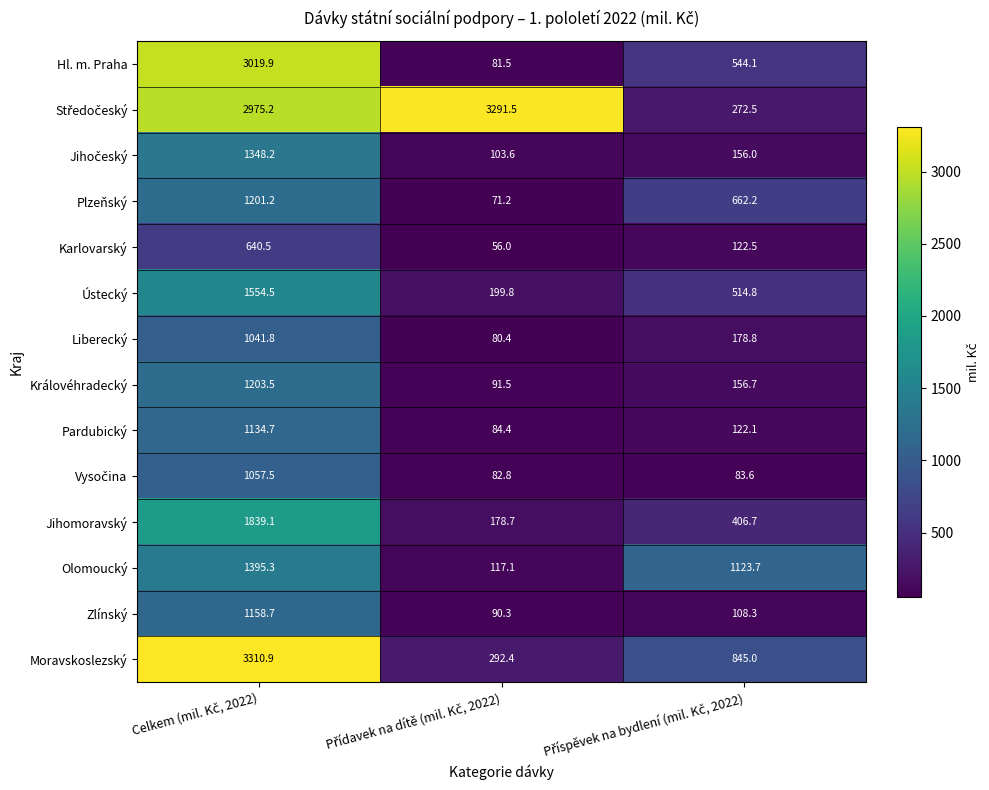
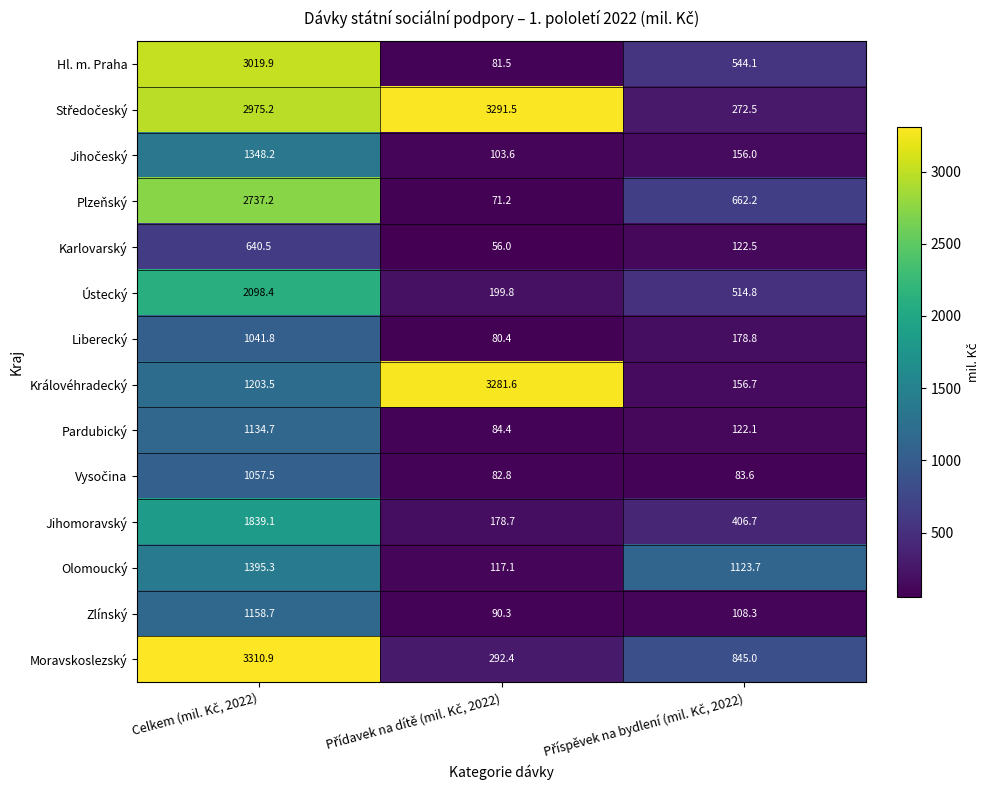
  {
    "Hl. m. Praha": {
      "Celkem (mil. Kč, 2022)": 3019.9,
      "Přídavek na dítě (mil. Kč, 2022)": 81.5,
      "Příspěvek na bydlení (mil. Kč, 2022)": 544.1
    },
    "Středočeský": {
      "Celkem (mil. Kč, 2022)": 2975.2,
      "Přídavek na dítě (mil. Kč, 2022)": 3291.5,
      "Příspěvek na bydlení (mil. Kč, 2022)": 272.5
    },
    "Jihočeský": {
      "Celkem (mil. Kč, 2022)": 1348.2,
      "Přídavek na dítě (mil. Kč, 2022)": 103.6,
      "Příspěvek na bydlení (mil. Kč, 2022)": 156.0
    },
    "Plzeňský": {
-     "Celkem (mil. Kč, 2022)": 1201.2,
+     "Celkem (mil. Kč, 2022)": 2737.2,
      "Přídavek na dítě (mil. Kč, 2022)": 71.2,
      "Příspěvek na bydlení (mil. Kč, 2022)": 662.2
    },
    "Karlovarský": {
      "Celkem (mil. Kč, 2022)": 640.5,
      "Přídavek na dítě (mil. Kč, 2022)": 56.0,
      "Příspěvek na bydlení (mil. Kč, 2022)": 122.5
    },
    "Ústecký": {
-     "Celkem (mil. Kč, 2022)": 1554.5,
+     "Celkem (mil. Kč, 2022)": 2098.4,
      "Přídavek na dítě (mil. Kč, 2022)": 199.8,
      "Příspěvek na bydlení (mil. Kč, 2022)": 514.8
    },
    "Liberecký": {
      "Celkem (mil. Kč, 2022)": 1041.8,
      "Přídavek na dítě (mil. Kč, 2022)": 80.4,
      "Příspěvek na bydlení (mil. Kč, 2022)": 178.8
    },
    "Královéhradecký": {
      "Celkem (mil. Kč, 2022)": 1203.5,
-     "Přídavek na dítě (mil. Kč, 2022)": 91.5,
+     "Přídavek na dítě (mil. Kč, 2022)": 3281.6,
      "Příspěvek na bydlení (mil. Kč, 2022)": 156.7
    },
    "Pardubický": {
      "Celkem (mil. Kč, 2022)": 1134.7,
      "Přídavek na dítě (mil. Kč, 2022)": 84.4,
      "Příspěvek na bydlení (mil. Kč, 2022)": 122.1
    },
    "Vysočina": {
      "Celkem (mil. Kč, 2022)": 1057.5,
      "Přídavek na dítě (mil. Kč, 2022)": 82.8,
      "Příspěvek na bydlení (mil. Kč, 2022)": 83.6
    },
    "Jihomoravský": {
      "Celkem (mil. Kč, 2022)": 1839.1,
      "Přídavek na dítě (mil. Kč, 2022)": 178.7,
      "Příspěvek na bydlení (mil. Kč, 2022)": 406.7
    },
    "Olomoucký": {
      "Celkem (mil. Kč, 2022)": 1395.3,
      "Přídavek na dítě (mil. Kč, 2022)": 117.1,
      "Příspěvek na bydlení (mil. Kč, 2022)": 1123.7
    },
    "Zlínský": {
      "Celkem (mil. Kč, 2022)": 1158.7,
      "Přídavek na dítě (mil. Kč, 2022)": 90.3,
      "Příspěvek na bydlení (mil. Kč, 2022)": 108.3
    },
    "Moravskoslezský": {
      "Celkem (mil. Kč, 2022)": 3310.9,
      "Přídavek na dítě (mil. Kč, 2022)": 292.4,
      "Příspěvek na bydlení (mil. Kč, 2022)": 845.0
    }
  }
